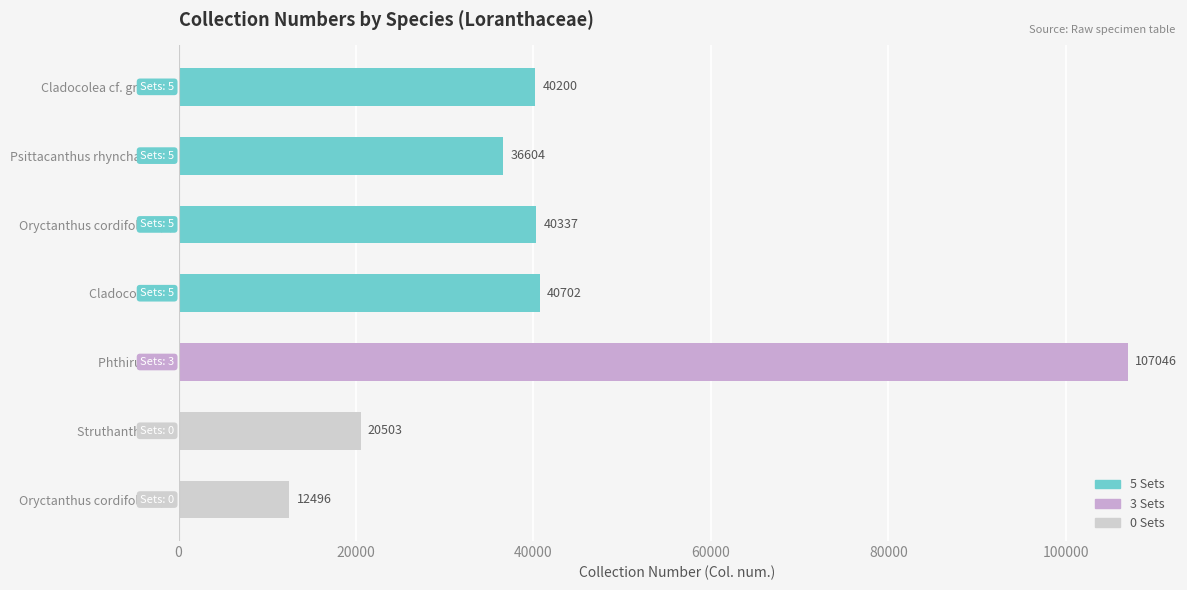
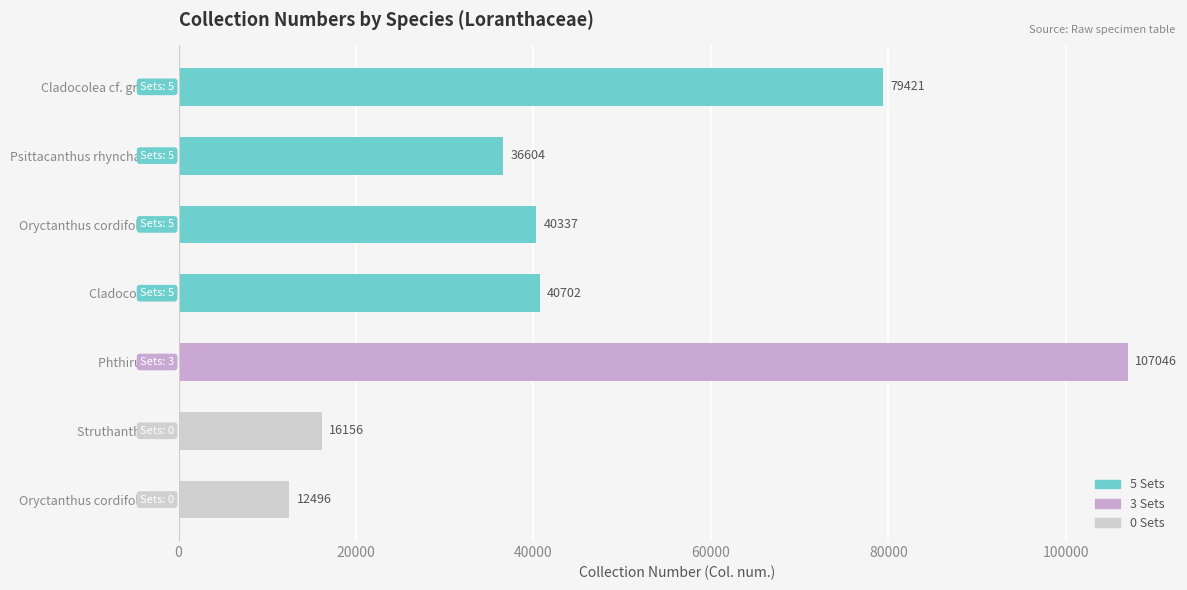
  {
-   "Cladocolea cf. grahami": 40200,
+   "Cladocolea cf. grahami": 79421,
    "Psittacanthus rhynchanthus": 36604,
    "Oryctanthus cordifolius (1)": 40337,
    "Cladocolea sp.": 40702,
    "Phthirusa sp.": 107046,
-   "Struthanthus sp.": 20503,
+   "Struthanthus sp.": 16156,
    "Oryctanthus cordifolius (2)": 12496
  }
